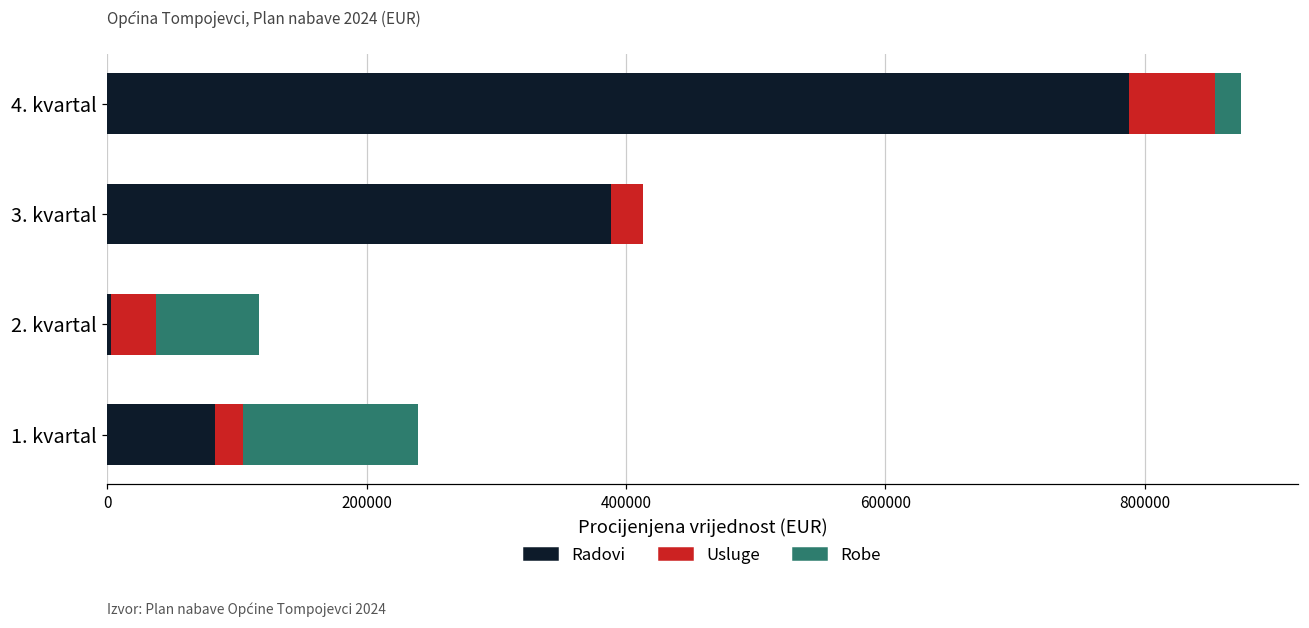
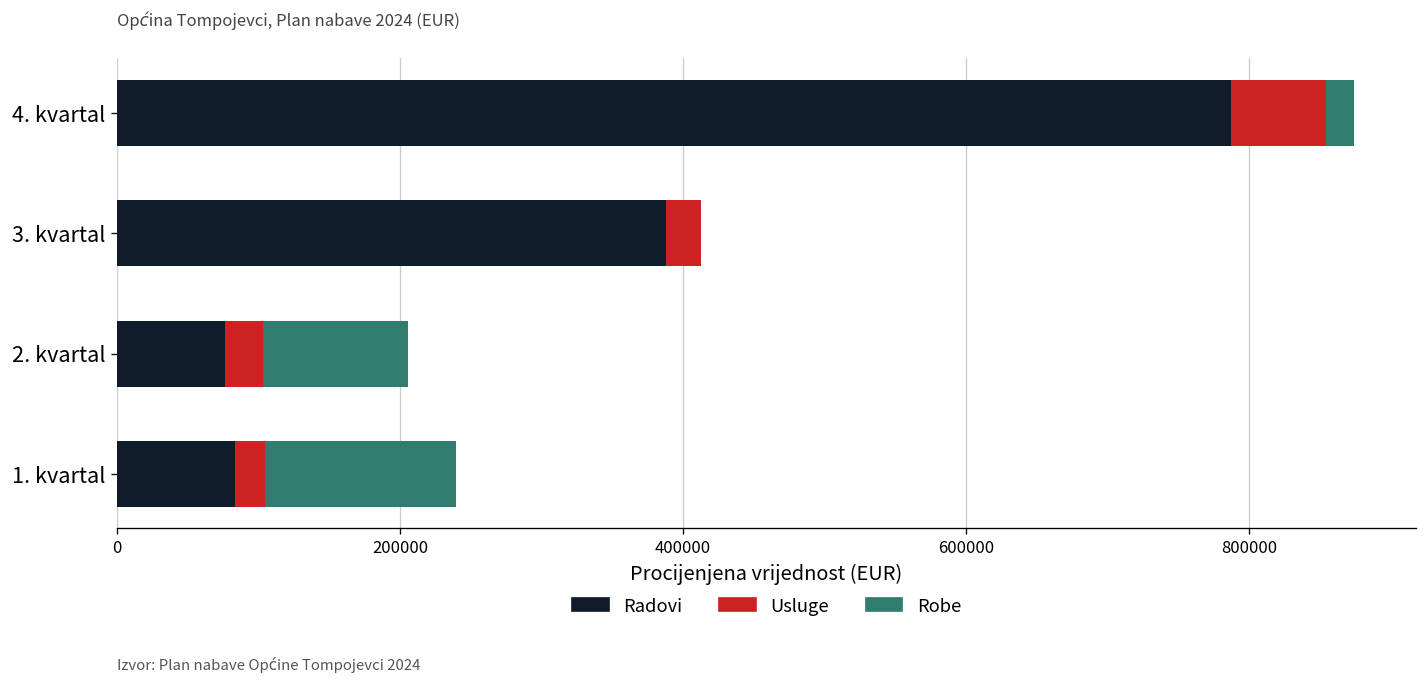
  {
    "Radovi": {
      "4. kvartal": 788000,
      "3. kvartal": 388000,
-     "2. kvartal": 3000,
+     "2. kvartal": 76000,
      "1. kvartal": 83000
    },
    "Usluge": {
      "4. kvartal": 67000,
      "3. kvartal": 25000,
-     "2. kvartal": 35000,
+     "2. kvartal": 27000,
      "1. kvartal": 22000
    },
    "Robe": {
      "4. kvartal": 20000,
      "3. kvartal": 0,
-     "2. kvartal": 79000,
+     "2. kvartal": 102000,
      "1. kvartal": 135000
    }
  }
